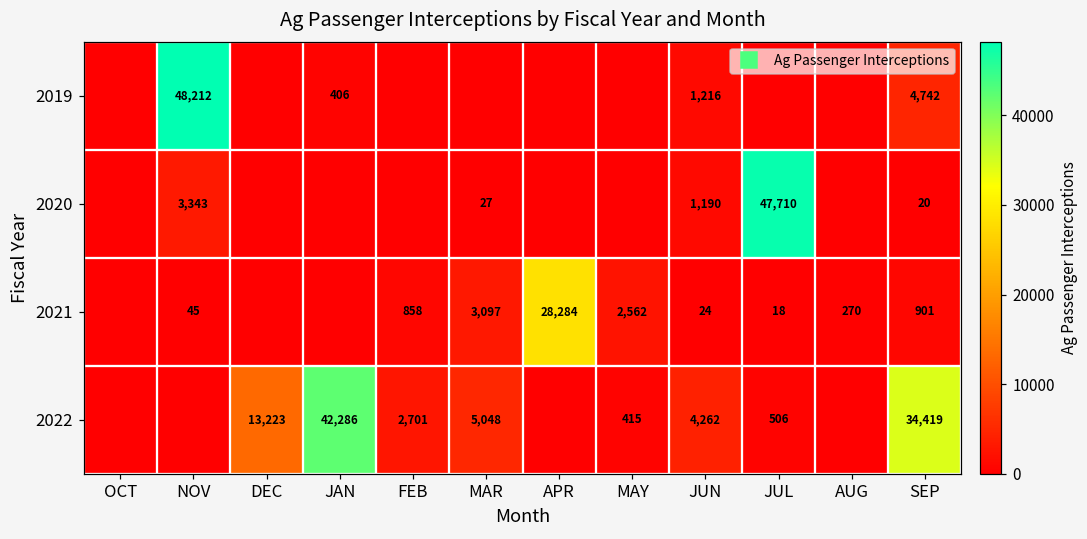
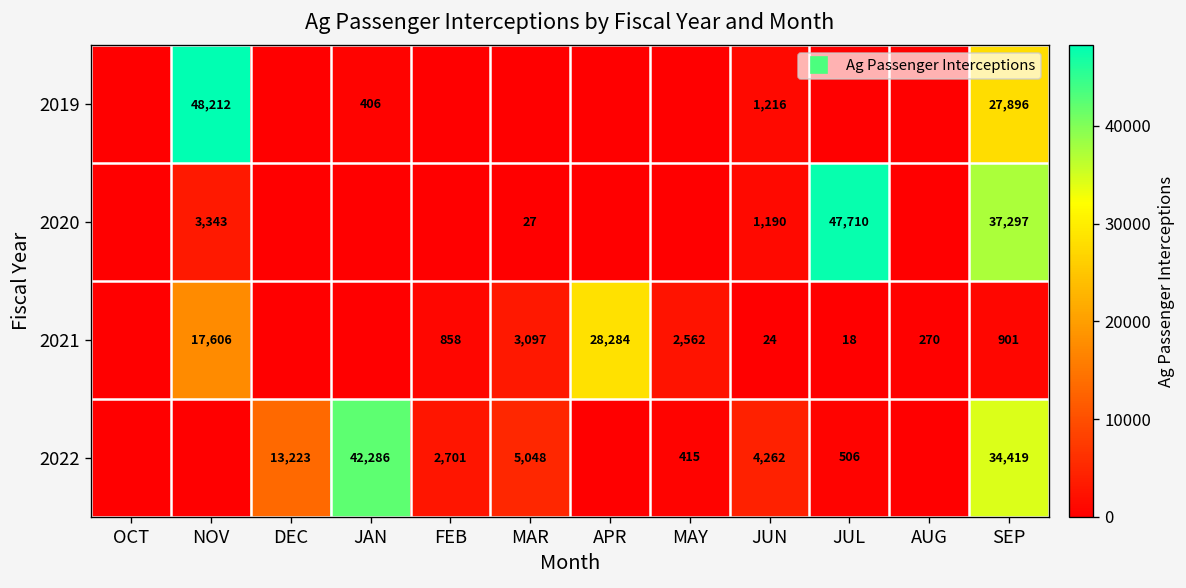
  {
    "2019": {
      "NOV": "48,212",
      "JAN": "406",
      "JUN": "1,216",
-     "SEP": "4,742"
+     "SEP": "27,896"
    },
    "2020": {
      "NOV": "3,343",
      "MAR": "27",
      "JUN": "1,190",
      "JUL": "47,710",
-     "SEP": "20"
+     "SEP": "37,297"
    },
    "2021": {
-     "NOV": "45",
+     "NOV": "17,606",
      "FEB": "858",
      "MAR": "3,097",
      "APR": "28,284",
      "MAY": "2,562",
      "JUN": "24",
      "JUL": "18",
      "AUG": "270",
      "SEP": "901"
    },
    "2022": {
      "DEC": "13,223",
      "JAN": "42,286",
      "FEB": "2,701",
      "MAR": "5,048",
      "MAY": "415",
      "JUN": "4,262",
      "JUL": "506",
      "SEP": "34,419"
    }
  }
